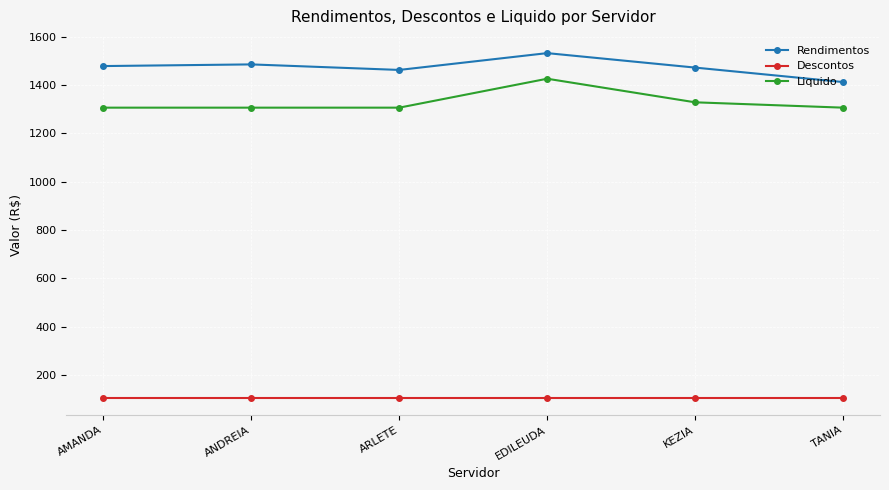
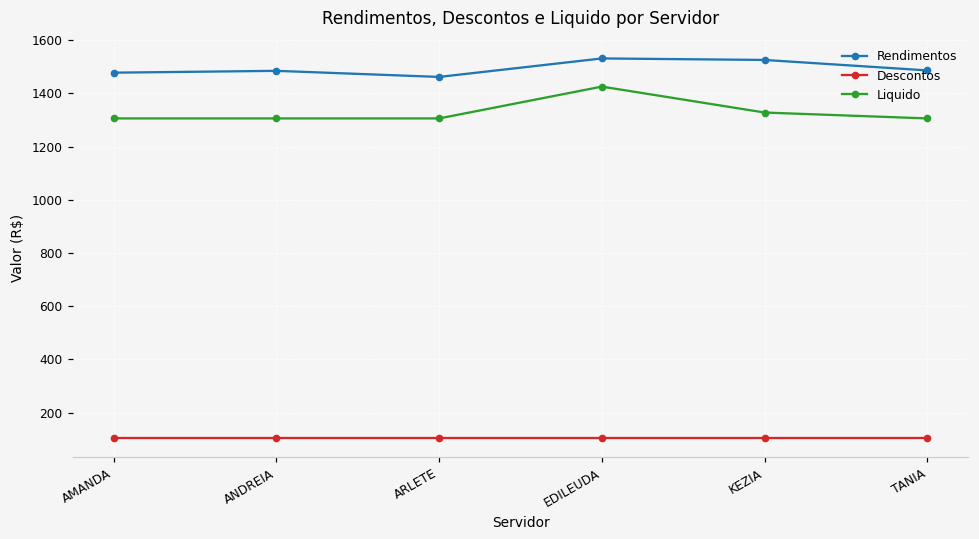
  {
    "Rendimentos": {
      "AMANDA": 1480,
      "ANDREIA": 1490,
      "ARLETE": 1460,
      "EDILEUDA": 1530,
-     "KEZIA": 1470,
-     "TANIA": 1410
+     "KEZIA": 1530,
+     "TANIA": 1490
    },
    "Descontos": {
      "AMANDA": 110,
      "ANDREIA": 110,
      "ARLETE": 110,
      "EDILEUDA": 110,
      "KEZIA": 110,
      "TANIA": 110
    },
    "Liquido": {
      "AMANDA": 1310,
      "ANDREIA": 1310,
      "ARLETE": 1310,
      "EDILEUDA": 1430,
      "KEZIA": 1330,
      "TANIA": 1310
    }
  }
